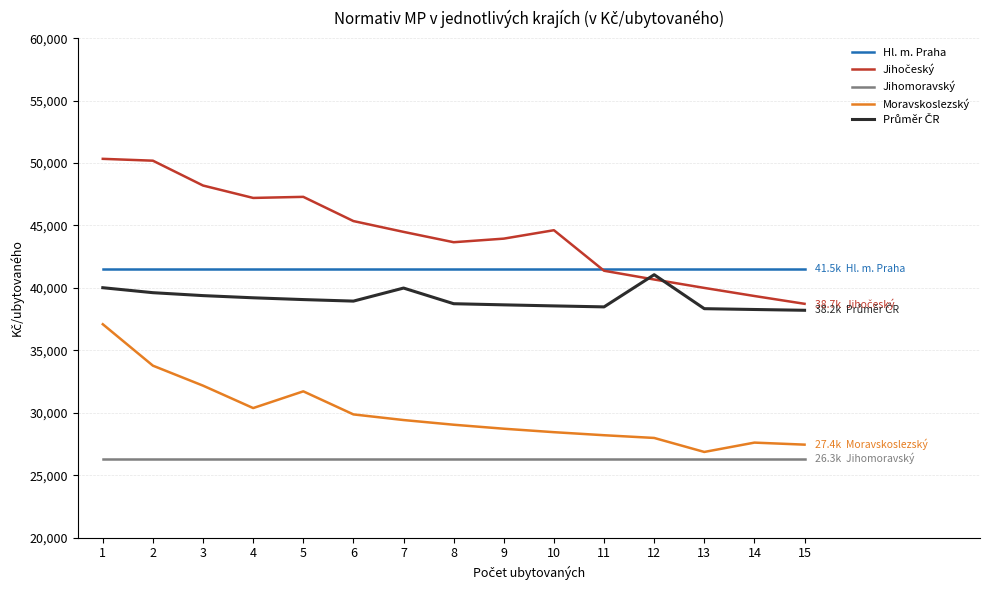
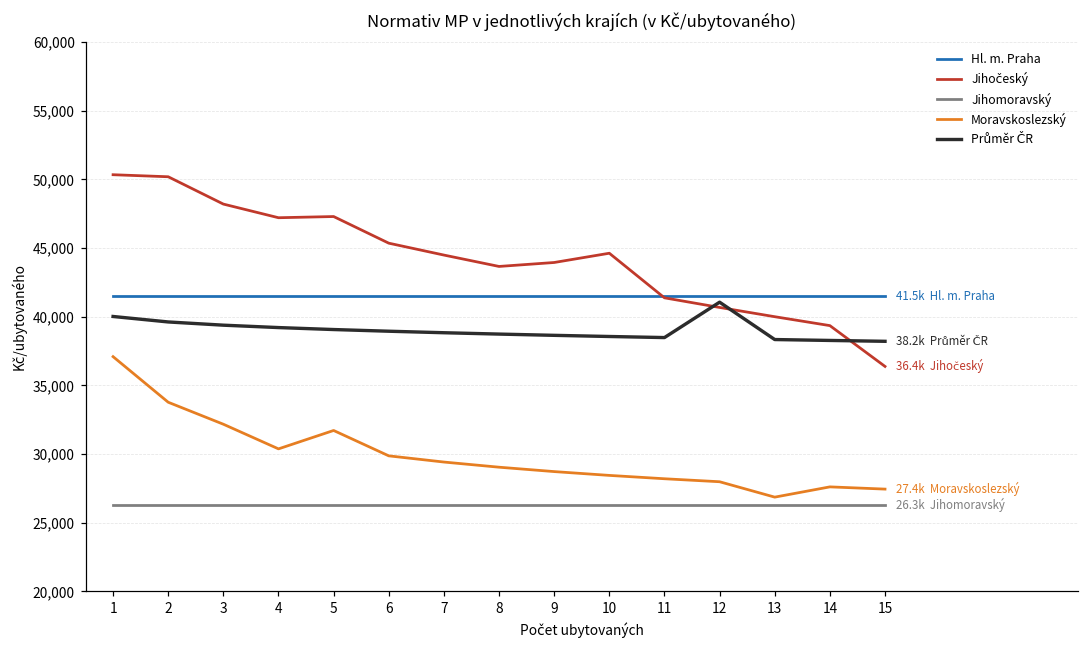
  {
    "Hl. m. Praha": {
      "15": "41.5k"
    },
    "Jihočeský": {
-     "15": "38.7k"
+     "15": "36.4k"
    },
    "Jihomoravský": {
      "15": "26.3k"
    },
    "Moravskoslezský": {
      "15": "27.4k"
    },
    "Průměr ČR": {
      "1": "40,000",
      "2": "39,600",
      "3": "39,400",
      "4": "39,200",
      "5": "39,100",
      "6": "38,900",
-     "7": "40,000",
+     "7": "38,800",
      "8": "38,700",
      "9": "38,600",
      "10": "38,600",
      "11": "38,500",
      "12": "41,100",
      "13": "38,300",
      "14": "38,300"
    }
  }
